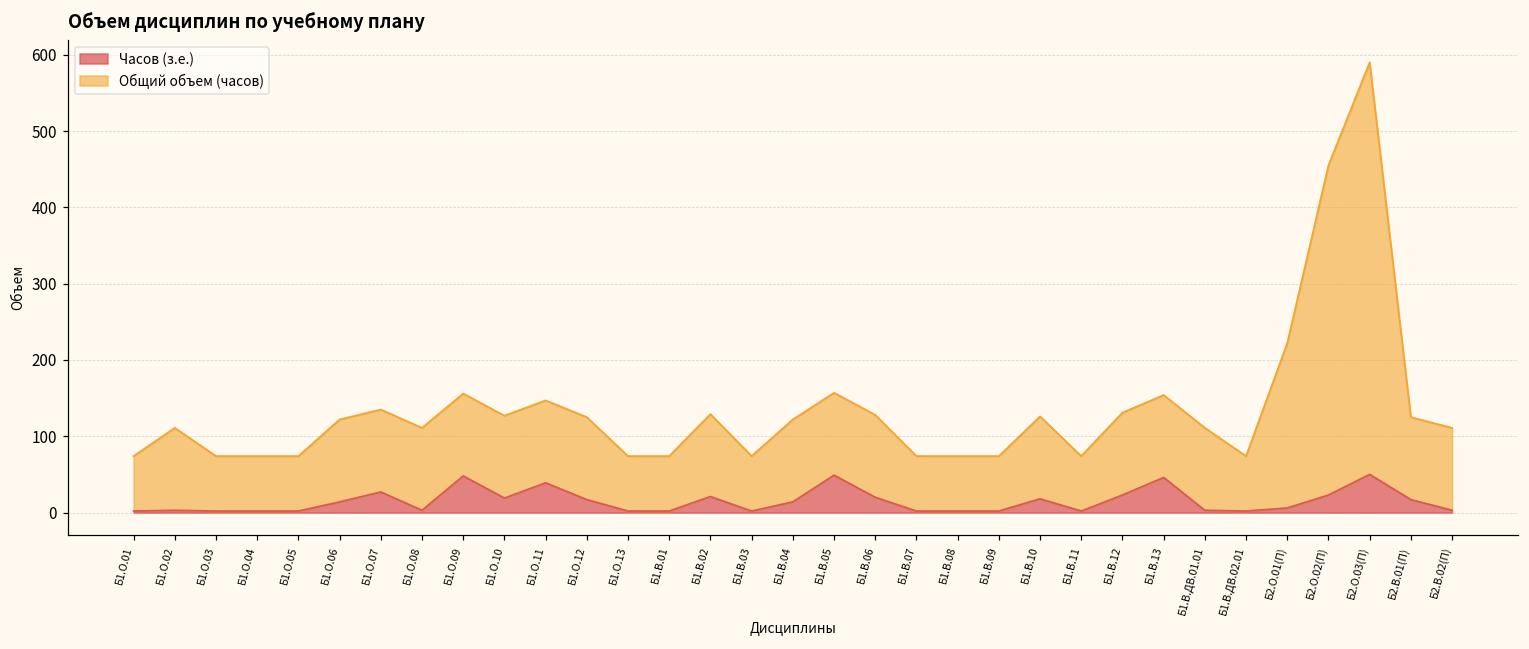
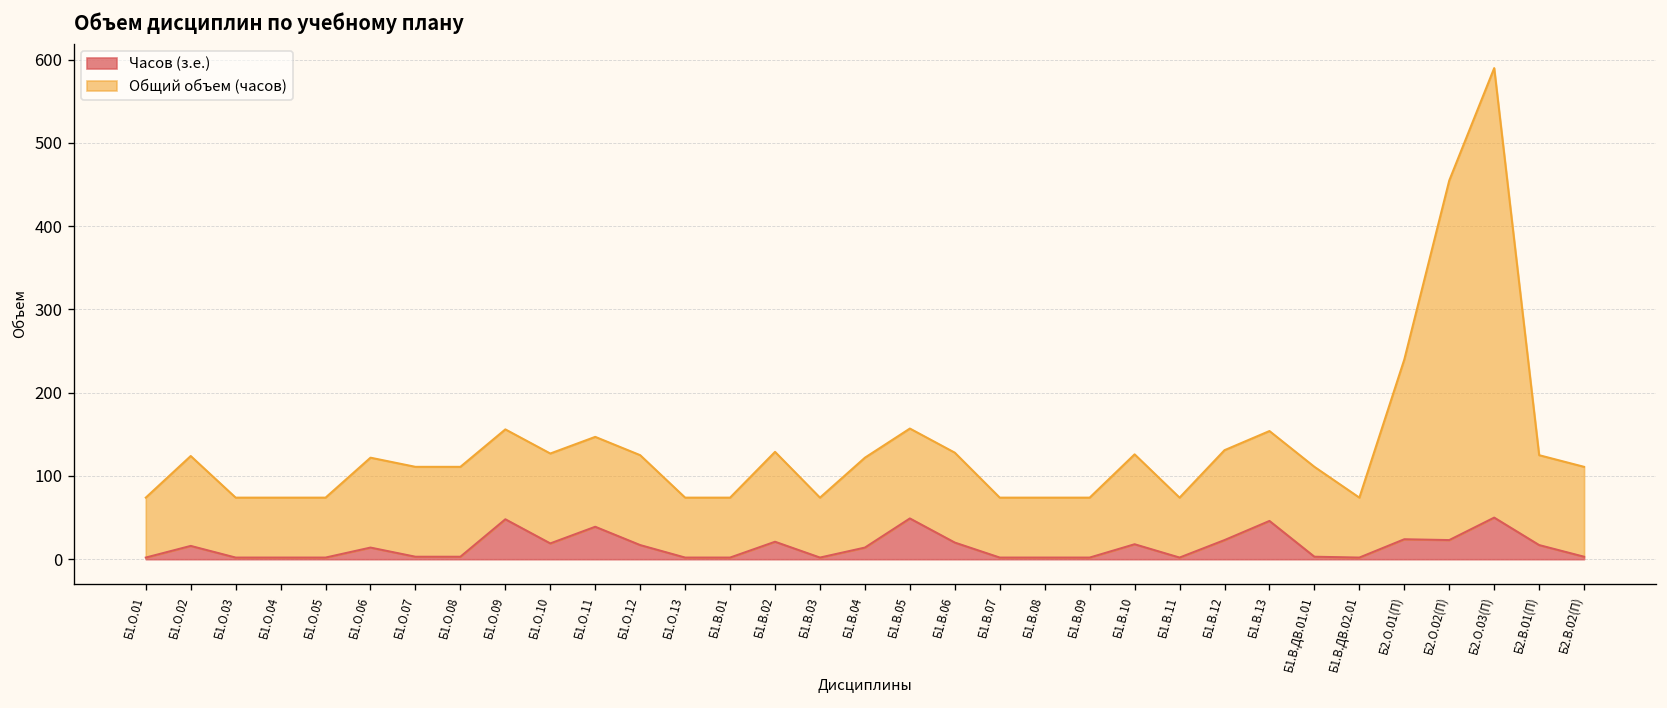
  {
    "Часов (з.е.)": {
      "Б1.О.01": 0,
-     "Б1.О.02": 0,
+     "Б1.О.02": 20,
      "Б1.О.03": 0,
      "Б1.О.04": 0,
      "Б1.О.05": 0,
      "Б1.О.06": 10,
-     "Б1.О.07": 30,
+     "Б1.О.07": 0,
      "Б1.О.08": 0,
      "Б1.О.09": 50,
      "Б1.О.10": 20,
      "Б1.О.11": 40,
      "Б1.О.12": 20,
      "Б1.О.13": 0,
      "Б1.В.01": 0,
      "Б1.В.02": 20,
      "Б1.В.03": 0,
      "Б1.В.04": 10,
      "Б1.В.05": 50,
      "Б1.В.06": 20,
      "Б1.В.07": 0,
      "Б1.В.08": 0,
      "Б1.В.09": 0,
      "Б1.В.10": 20,
      "Б1.В.11": 0,
      "Б1.В.12": 20,
      "Б1.В.13": 50,
      "Б1.В.ДВ.01.01": 0,
      "Б1.В.ДВ.02.01": 0,
-     "Б2.О.01(П)": 10,
+     "Б2.О.01(П)": 20,
      "Б2.О.02(П)": 20,
      "Б2.О.03(П)": 50,
      "Б2.В.01(П)": 20,
      "Б2.В.02(П)": 0
    },
    "Общий объем (часов)": {
      "Б1.О.01": 70,
      "Б1.О.02": 110,
      "Б1.О.03": 70,
      "Б1.О.04": 70,
      "Б1.О.05": 70,
      "Б1.О.06": 110,
      "Б1.О.07": 110,
      "Б1.О.08": 110,
      "Б1.О.09": 110,
      "Б1.О.10": 110,
      "Б1.О.11": 110,
      "Б1.О.12": 110,
      "Б1.О.13": 70,
      "Б1.В.01": 70,
      "Б1.В.02": 110,
      "Б1.В.03": 70,
      "Б1.В.04": 110,
      "Б1.В.05": 110,
      "Б1.В.06": 110,
      "Б1.В.07": 70,
      "Б1.В.08": 70,
      "Б1.В.09": 70,
      "Б1.В.10": 110,
      "Б1.В.11": 70,
      "Б1.В.12": 110,
      "Б1.В.13": 110,
      "Б1.В.ДВ.01.01": 110,
      "Б1.В.ДВ.02.01": 70,
      "Б2.О.01(П)": 220,
      "Б2.О.02(П)": 430,
      "Б2.О.03(П)": 540,
      "Б2.В.01(П)": 110,
      "Б2.В.02(П)": 110
    }
  }
